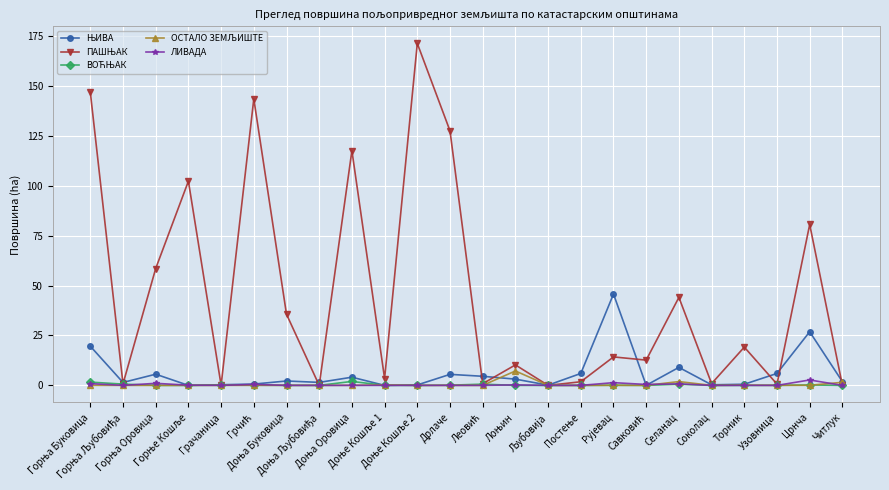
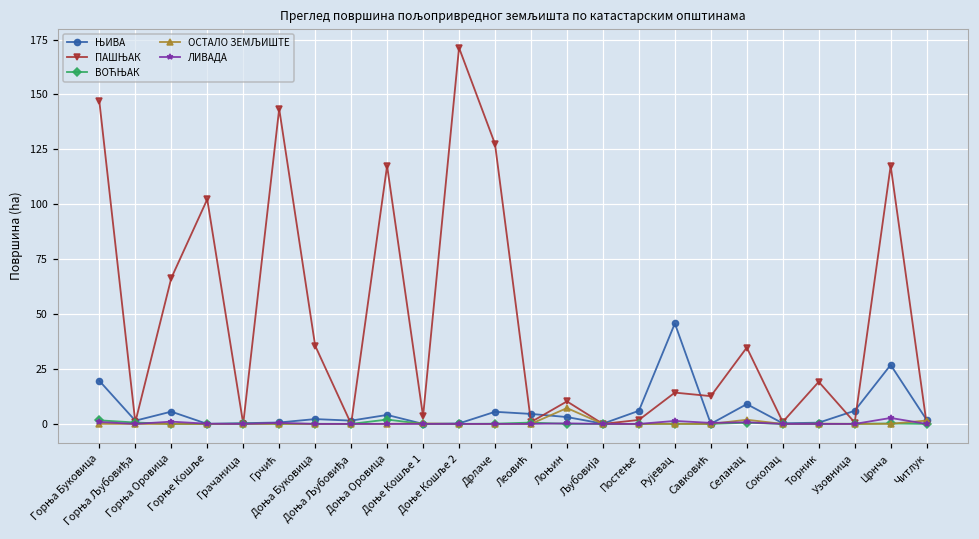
  {
    "ЊИВА": {
      "Горња Буковица": 20,
      "Горња Оровица": 6,
      "Доња Буковица": 2,
      "Доња Љубовиђа": 1,
      "Доња Оровица": 4,
      "Дрлаче": 6,
      "Леовић": 5,
      "Лоњин": 3,
      "Постење": 6,
      "Рујевац": 46,
      "Селанац": 9,
      "Узовница": 6,
      "Црнча": 27
    },
    "ПАШЊАК": {
      "Горња Буковица": 147,
-     "Горња Оровица": 59,
+     "Горња Оровица": 66,
      "Горње Кошље": 102,
      "Грчић": 143,
      "Доња Буковица": 36,
      "Доња Оровица": 118,
      "Доње Кошље 1": 3,
      "Доње Кошље 2": 171,
      "Дрлаче": 127,
      "Лоњин": 10,
      "Постење": 2,
      "Рујевац": 14,
      "Савковић": 13,
-     "Селанац": 44,
+     "Селанац": 35,
      "Торник": 19,
-     "Црнча": 81
+     "Црнча": 118
    },
    "ВОЋЊАК": {
      "Доња Оровица": 2
    },
    "ОСТАЛО ЗЕМЉИШТЕ": {
      "Лоњин": 7
    },
    "ЛИВАДА": {
      "Црнча": 3
    }
  }
